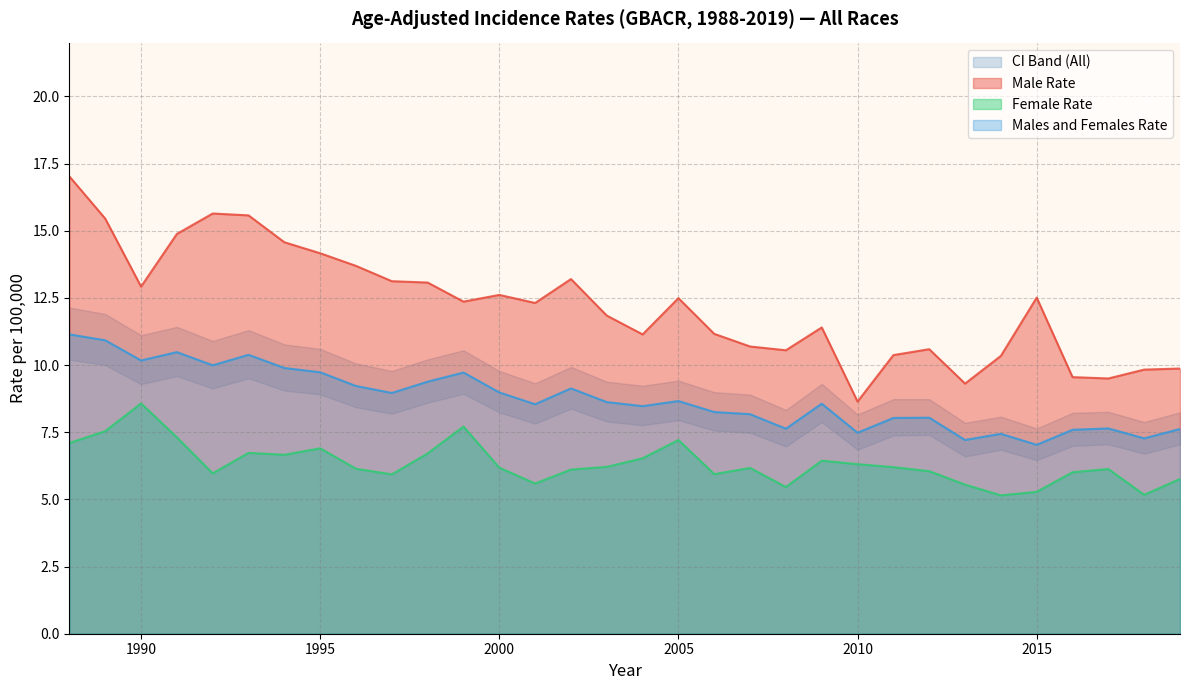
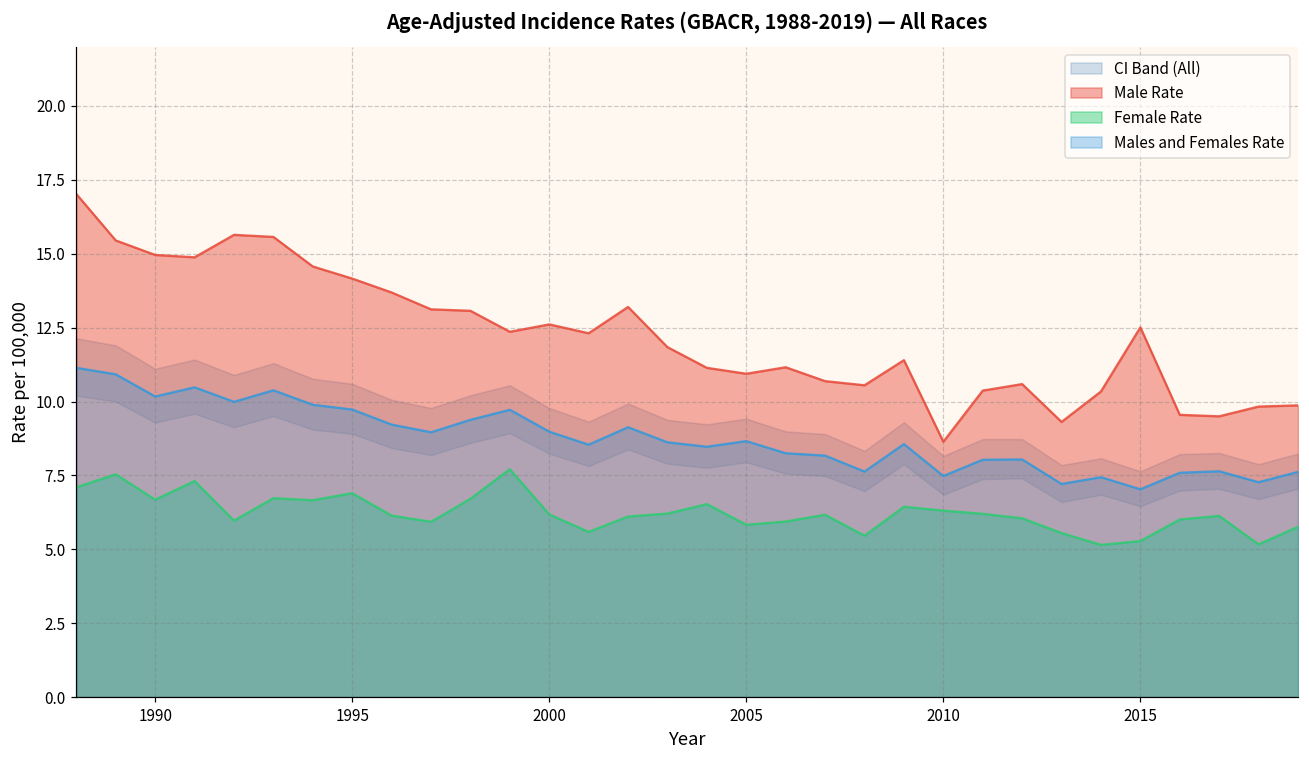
  {
    "Male Rate": {
-     "1990": 12.9,
+     "1990": 15.0,
      "1995": 14.2,
      "2000": 12.6,
-     "2005": 12.5,
+     "2005": 10.9,
      "2010": 8.6,
      "2015": 12.5
    },
    "Female Rate": {
-     "1990": 8.6,
+     "1990": 6.7,
      "1995": 6.9,
      "2000": 6.2,
-     "2005": 7.2,
+     "2005": 5.8,
      "2010": 6.3,
      "2015": 5.3
    }
  }
